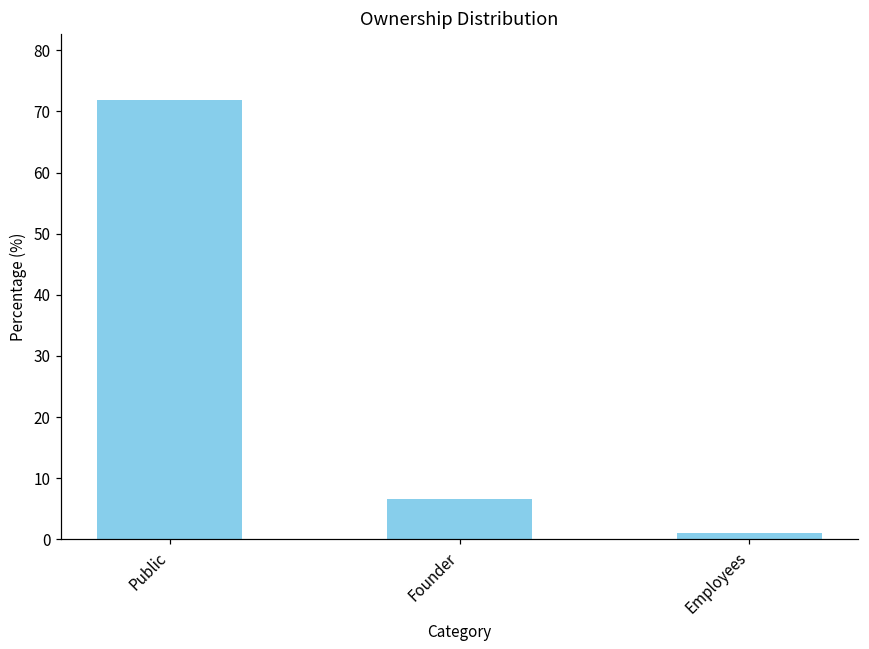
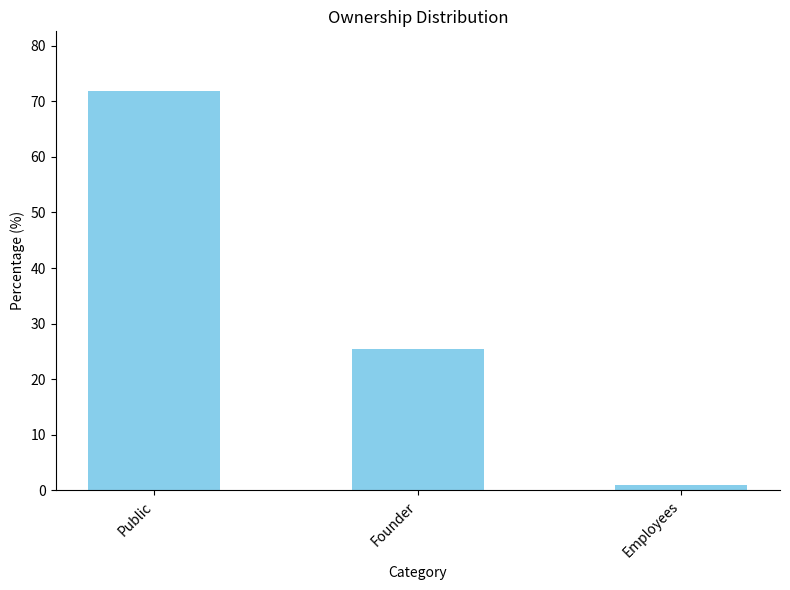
  {
    "Public": 72,
-   "Founder": 7,
+   "Founder": 26,
    "Employees": 1
  }
